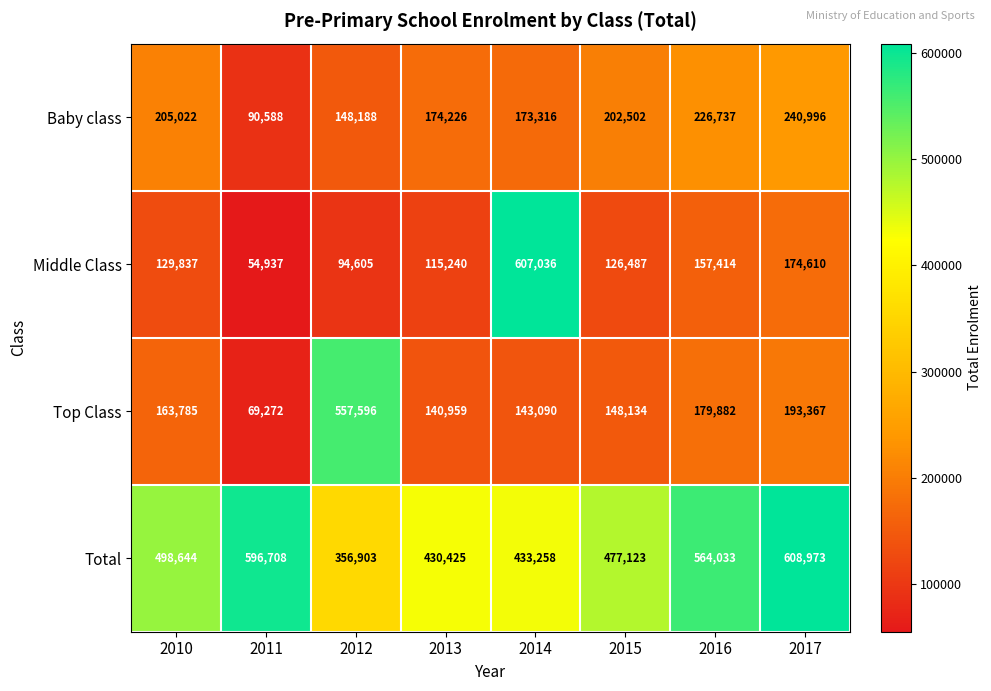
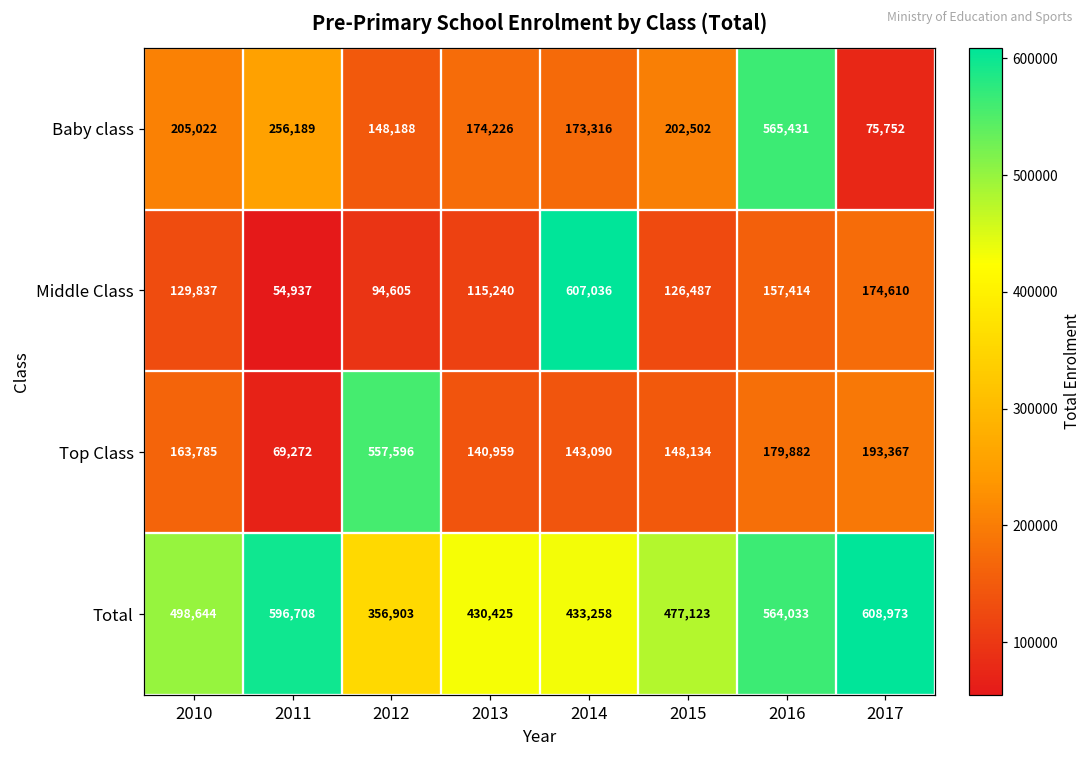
  {
    "Baby class": {
      "2010": "205,022",
-     "2011": "90,588",
+     "2011": "256,189",
      "2012": "148,188",
      "2013": "174,226",
      "2014": "173,316",
      "2015": "202,502",
-     "2016": "226,737",
-     "2017": "240,996"
+     "2016": "565,431",
+     "2017": "75,752"
    },
    "Middle Class": {
      "2010": "129,837",
      "2011": "54,937",
      "2012": "94,605",
      "2013": "115,240",
      "2014": "607,036",
      "2015": "126,487",
      "2016": "157,414",
      "2017": "174,610"
    },
    "Top Class": {
      "2010": "163,785",
      "2011": "69,272",
      "2012": "557,596",
      "2013": "140,959",
      "2014": "143,090",
      "2015": "148,134",
      "2016": "179,882",
      "2017": "193,367"
    },
    "Total": {
      "2010": "498,644",
      "2011": "596,708",
      "2012": "356,903",
      "2013": "430,425",
      "2014": "433,258",
      "2015": "477,123",
      "2016": "564,033",
      "2017": "608,973"
    }
  }
